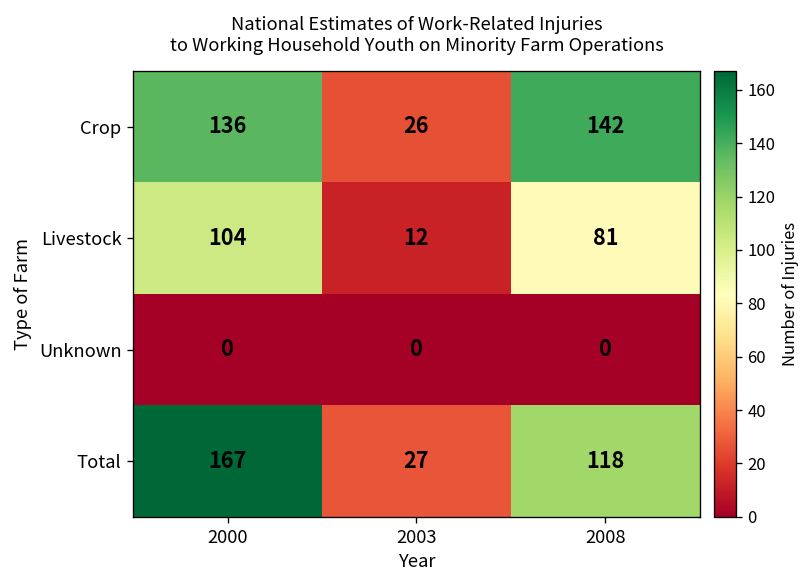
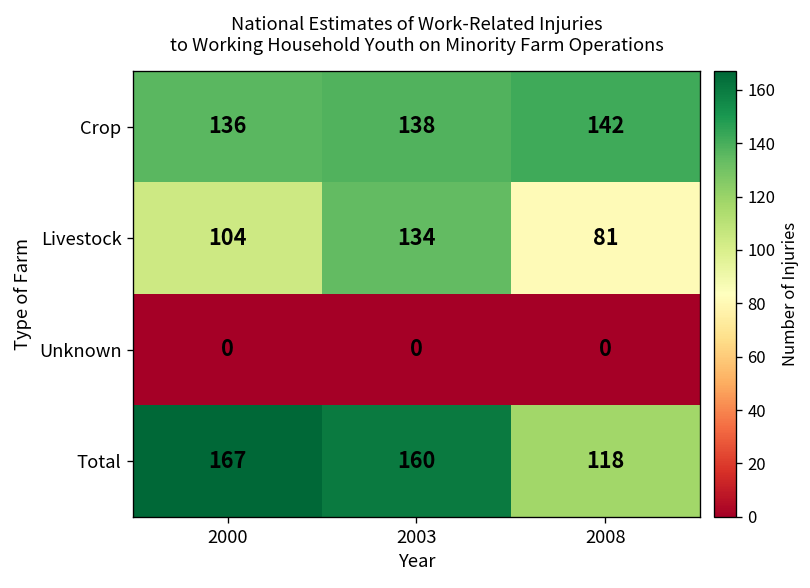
  {
    "Crop": {
      "2000": 136,
-     "2003": 26,
+     "2003": 138,
      "2008": 142
    },
    "Livestock": {
      "2000": 104,
-     "2003": 12,
+     "2003": 134,
      "2008": 81
    },
    "Unknown": {
      "2000": 0,
      "2003": 0,
      "2008": 0
    },
    "Total": {
      "2000": 167,
-     "2003": 27,
+     "2003": 160,
      "2008": 118
    }
  }
